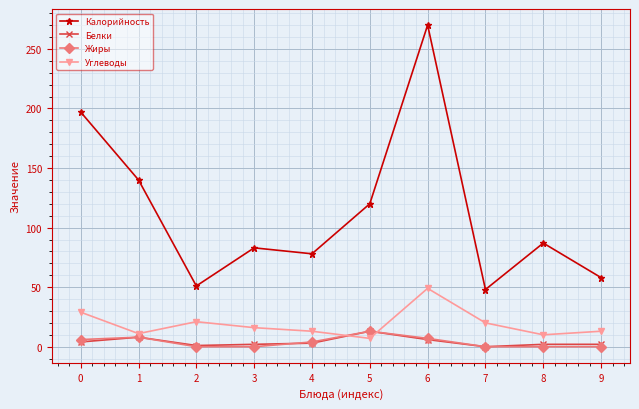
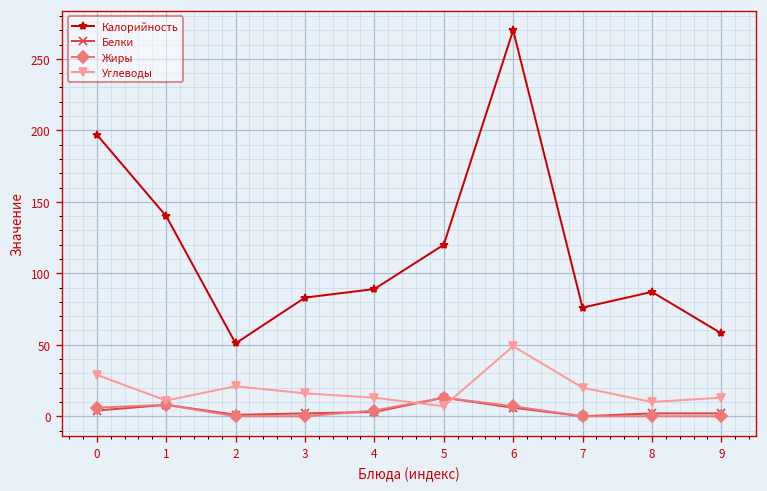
  {
    "Калорийность": {
      "0": 197,
      "1": 140,
      "2": 51,
      "3": 83,
-     "4": 78,
+     "4": 89,
      "5": 120,
      "6": 270,
-     "7": 48,
+     "7": 76,
      "8": 87,
      "9": 58
    }
  }
